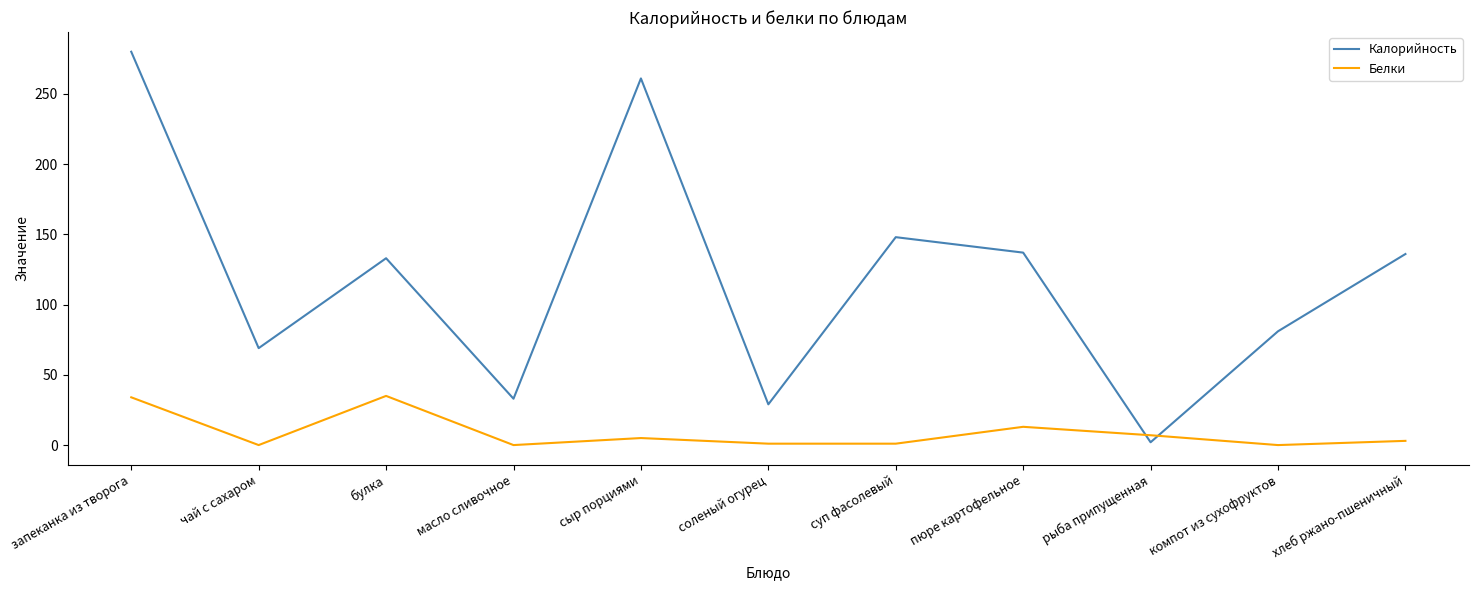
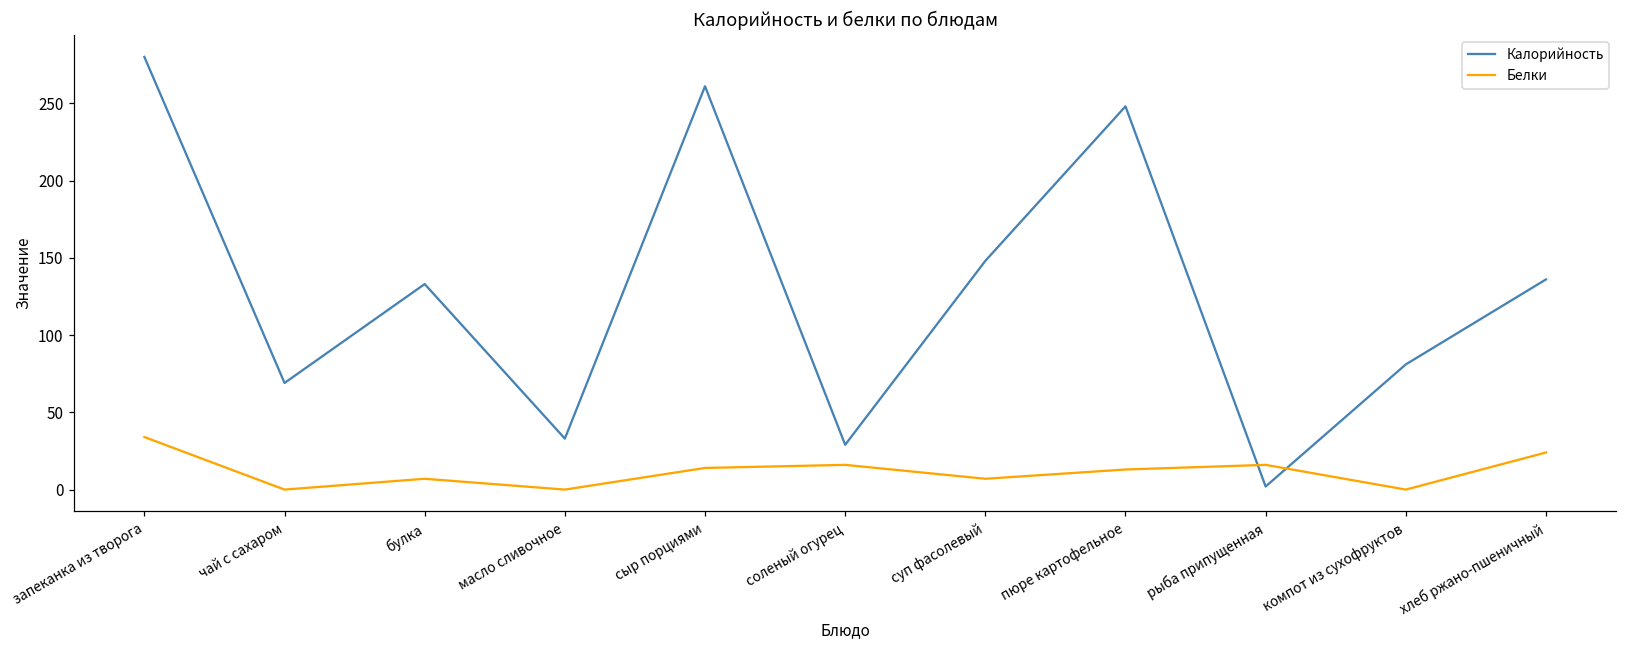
  {
    "Калорийность": {
      "запеканка из творога": 280,
      "чай с сахаром": 69,
      "булка": 133,
      "масло сливочное": 33,
      "сыр порциями": 261,
      "соленый огурец": 29,
      "суп фасолевый": 148,
-     "пюре картофельное": 137,
+     "пюре картофельное": 248,
      "рыба припущенная": 2,
      "компот из сухофруктов": 81,
      "хлеб ржано-пшеничный": 136
    },
    "Белки": {
      "запеканка из творога": 34,
      "чай с сахаром": 0,
-     "булка": 35,
+     "булка": 7,
      "масло сливочное": 0,
-     "сыр порциями": 5,
-     "соленый огурец": 1,
-     "суп фасолевый": 1,
+     "сыр порциями": 14,
+     "соленый огурец": 16,
+     "суп фасолевый": 7,
      "пюре картофельное": 13,
-     "рыба припущенная": 7,
+     "рыба припущенная": 16,
      "компот из сухофруктов": 0,
-     "хлеб ржано-пшеничный": 3
+     "хлеб ржано-пшеничный": 24
    }
  }
